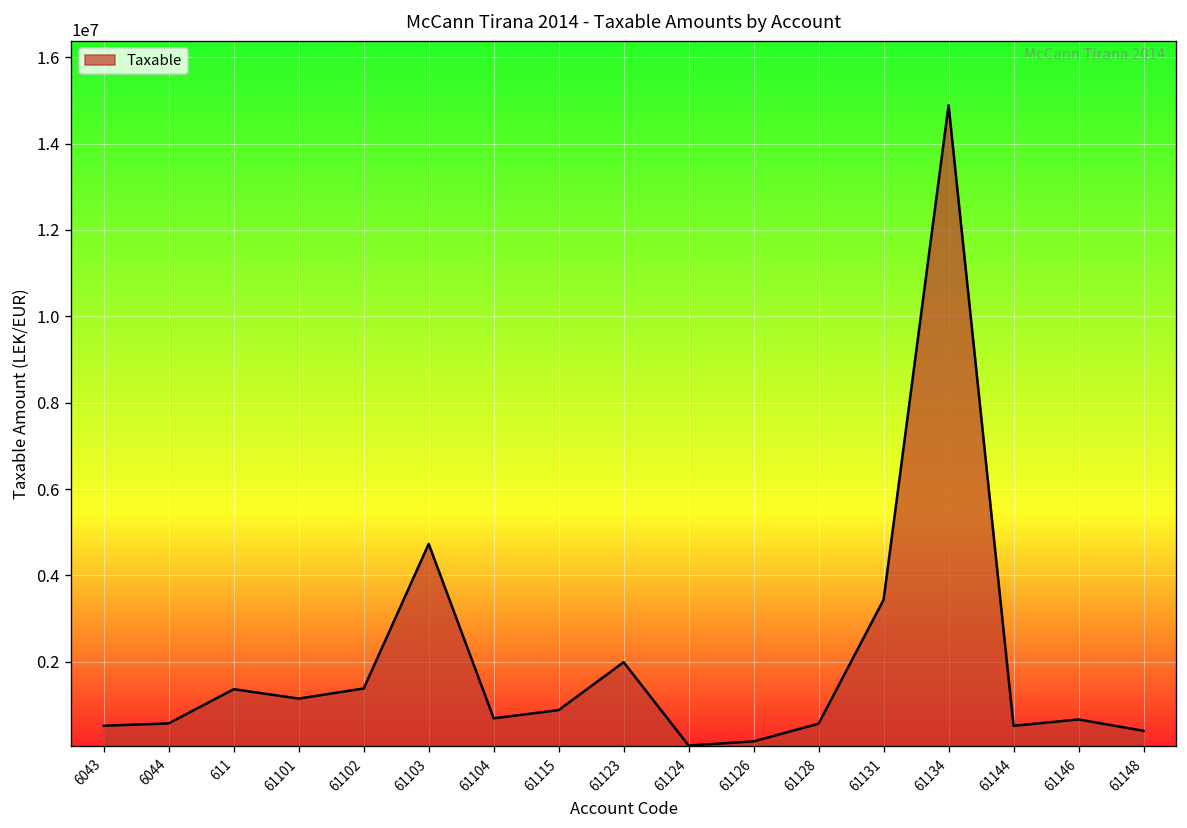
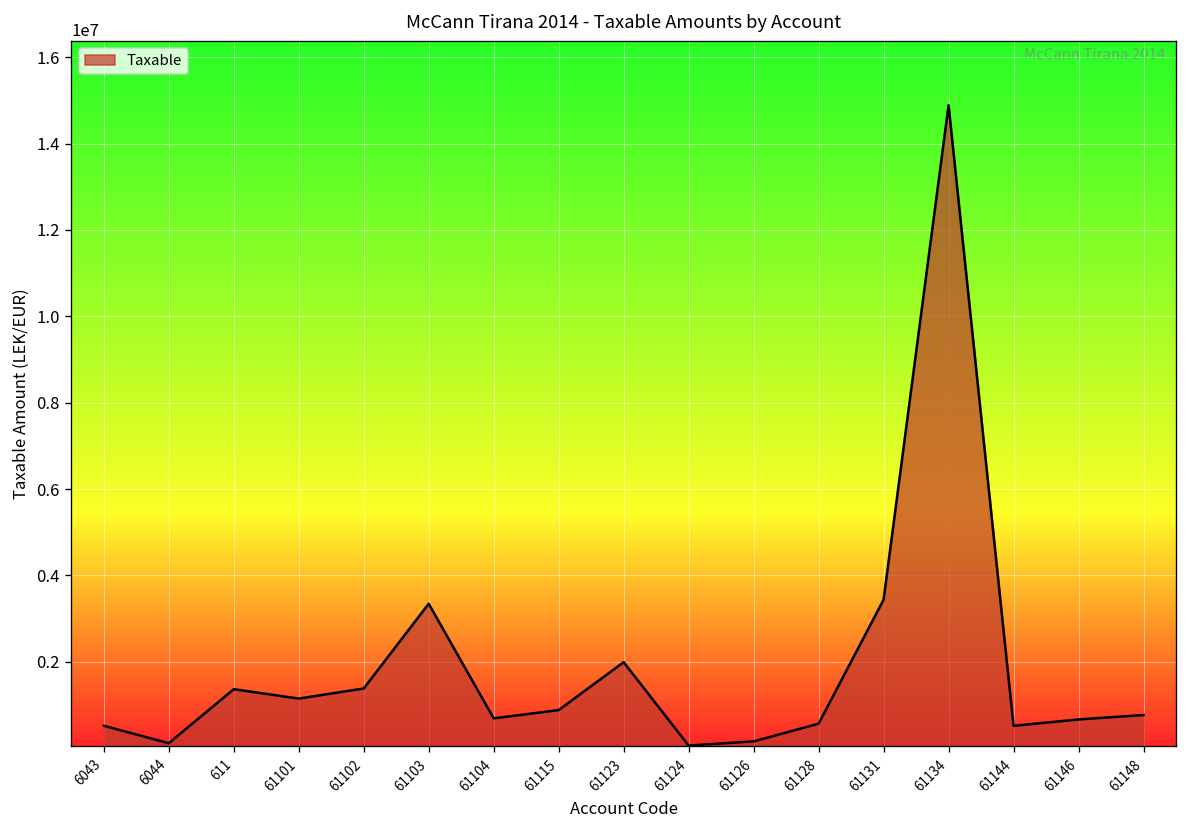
  {
    "6043": 500000,
-   "6044": 600000,
+   "6044": 100000,
    "611": 1400000,
    "61101": 1100000,
    "61102": 1400000,
-   "61103": 4700000,
+   "61103": 3300000,
    "61104": 700000,
    "61115": 900000,
    "61123": 2000000,
    "61124": 100000,
    "61126": 200000,
    "61128": 600000,
    "61131": 3400000,
    "61134": 14900000,
    "61144": 500000,
    "61146": 700000,
-   "61148": 400000
+   "61148": 800000
  }
